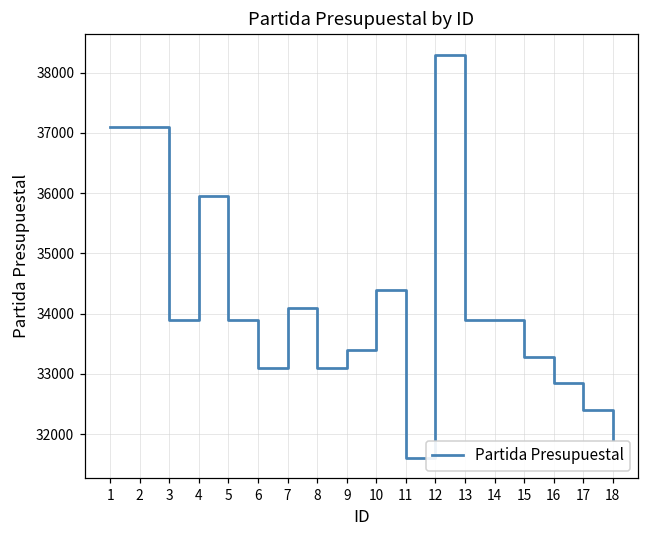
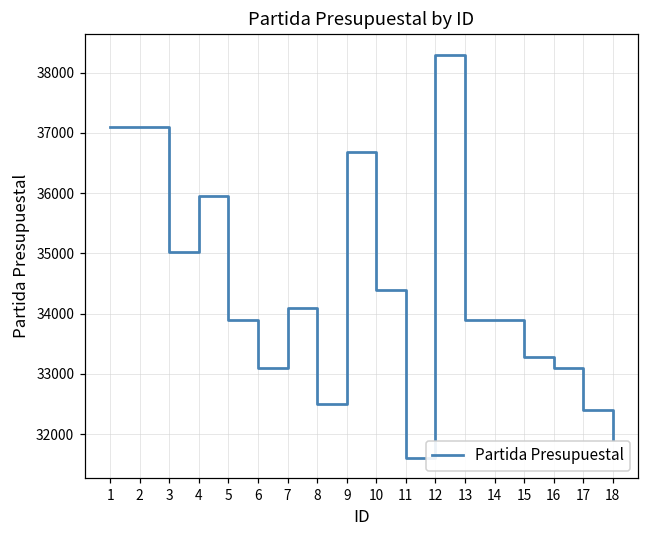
  {
    "1": 37100,
    "2": 37100,
-   "3": 33900,
+   "3": 35000,
    "4": 36000,
    "5": 33900,
    "6": 33100,
    "7": 34100,
-   "8": 33100,
-   "9": 33400,
+   "8": 32500,
+   "9": 36700,
    "10": 34400,
    "11": 31600,
    "12": 38300,
    "13": 33900,
    "14": 33900,
    "15": 33300,
-   "16": 32800,
+   "16": 33100,
    "17": 32400,
    "18": 31900
  }
